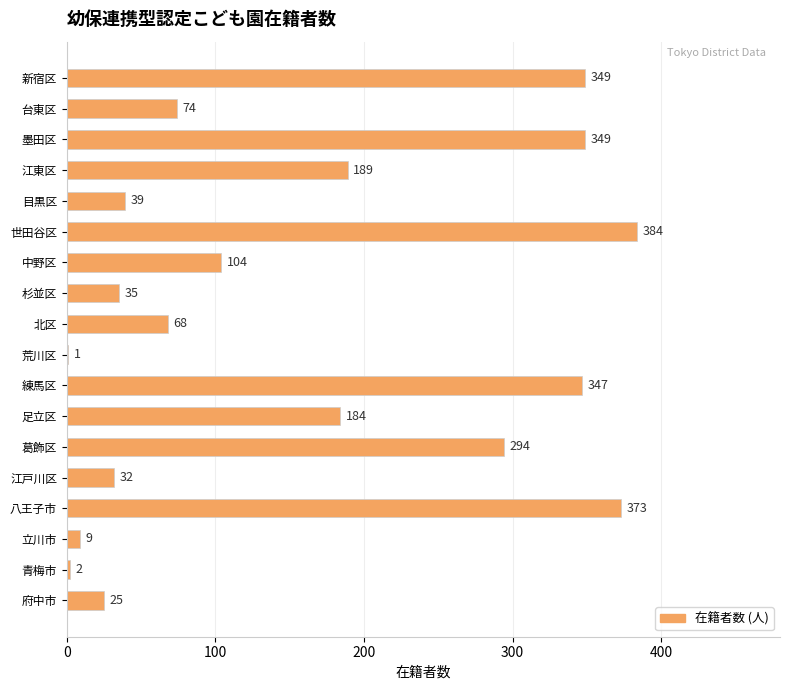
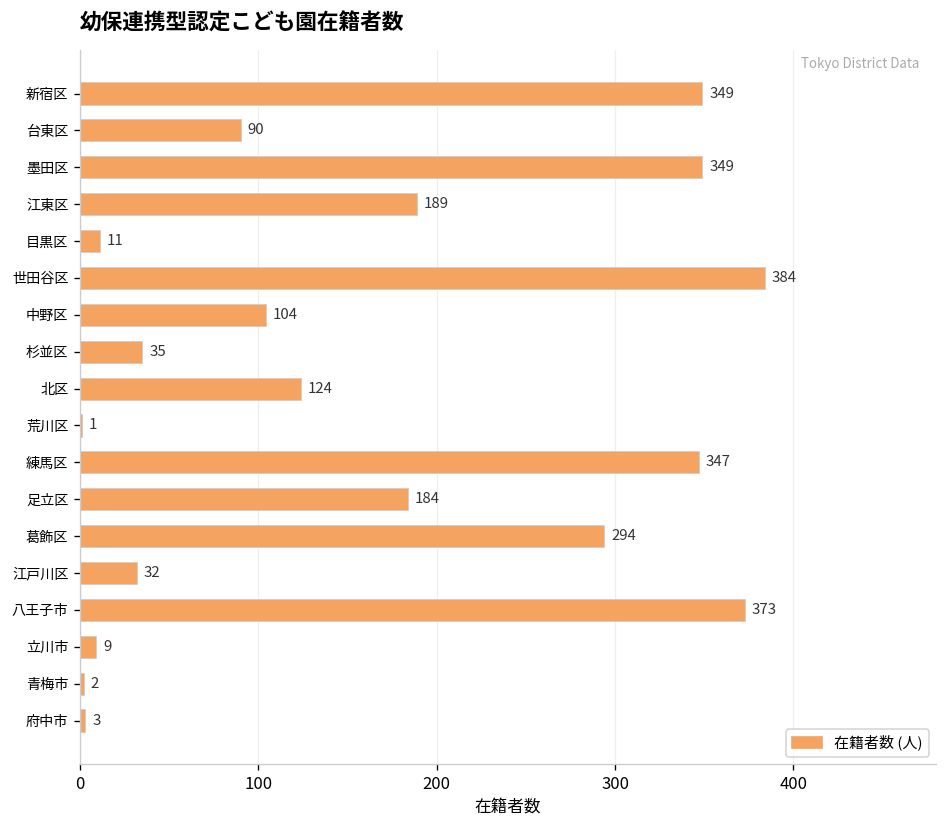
  {
    "新宿区": 349,
-   "台東区": 74,
+   "台東区": 90,
    "墨田区": 349,
    "江東区": 189,
-   "目黒区": 39,
+   "目黒区": 11,
    "世田谷区": 384,
    "中野区": 104,
    "杉並区": 35,
-   "北区": 68,
+   "北区": 124,
    "荒川区": 1,
    "練馬区": 347,
    "足立区": 184,
    "葛飾区": 294,
    "江戸川区": 32,
    "八王子市": 373,
    "立川市": 9,
    "青梅市": 2,
-   "府中市": 25
+   "府中市": 3
  }
